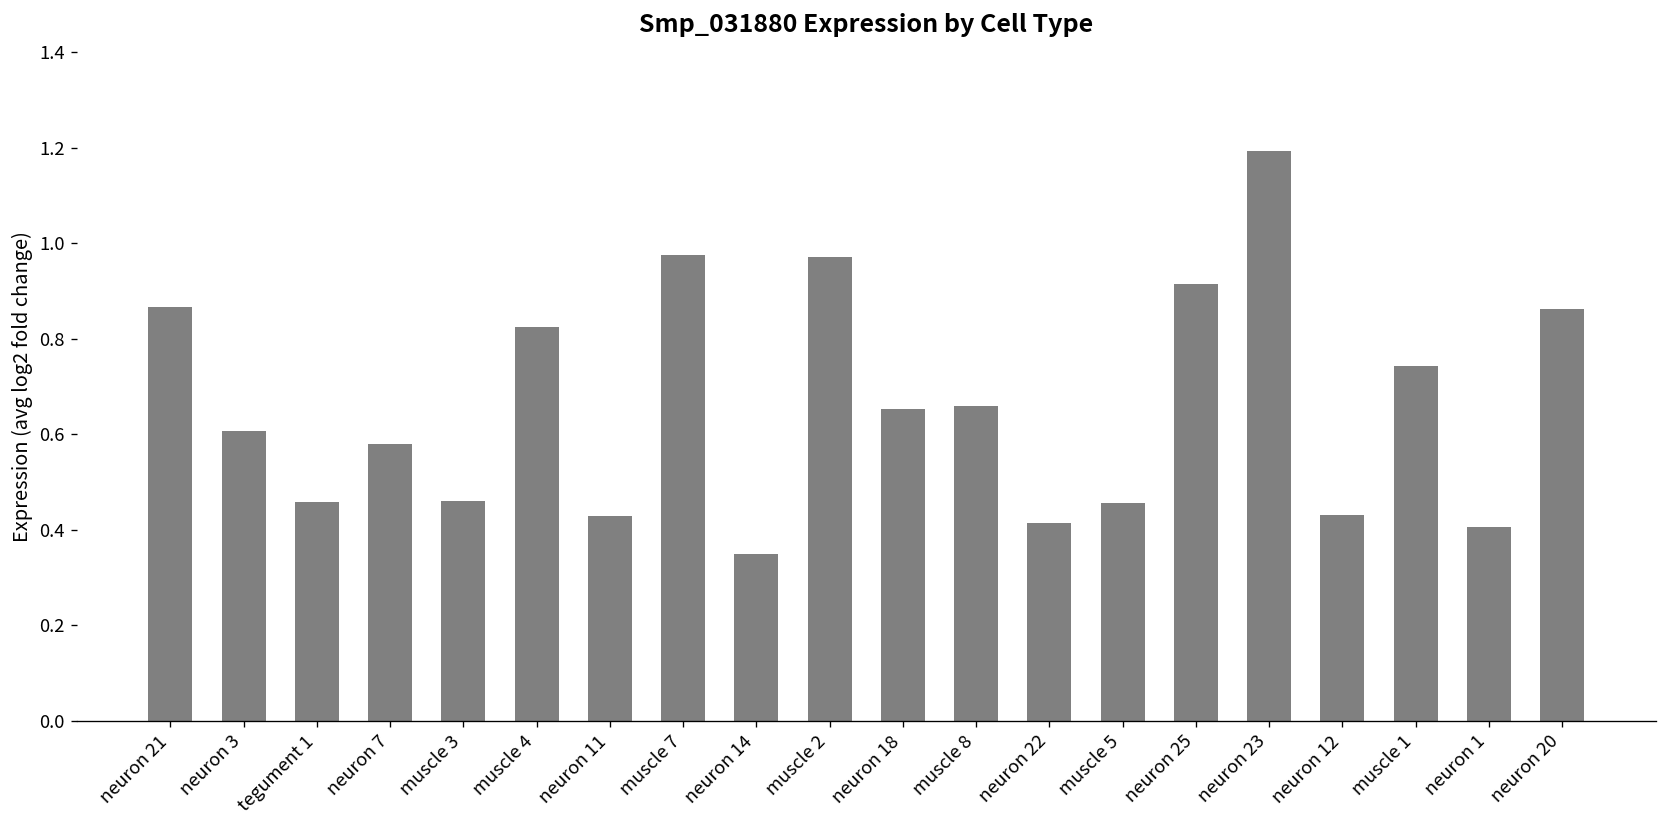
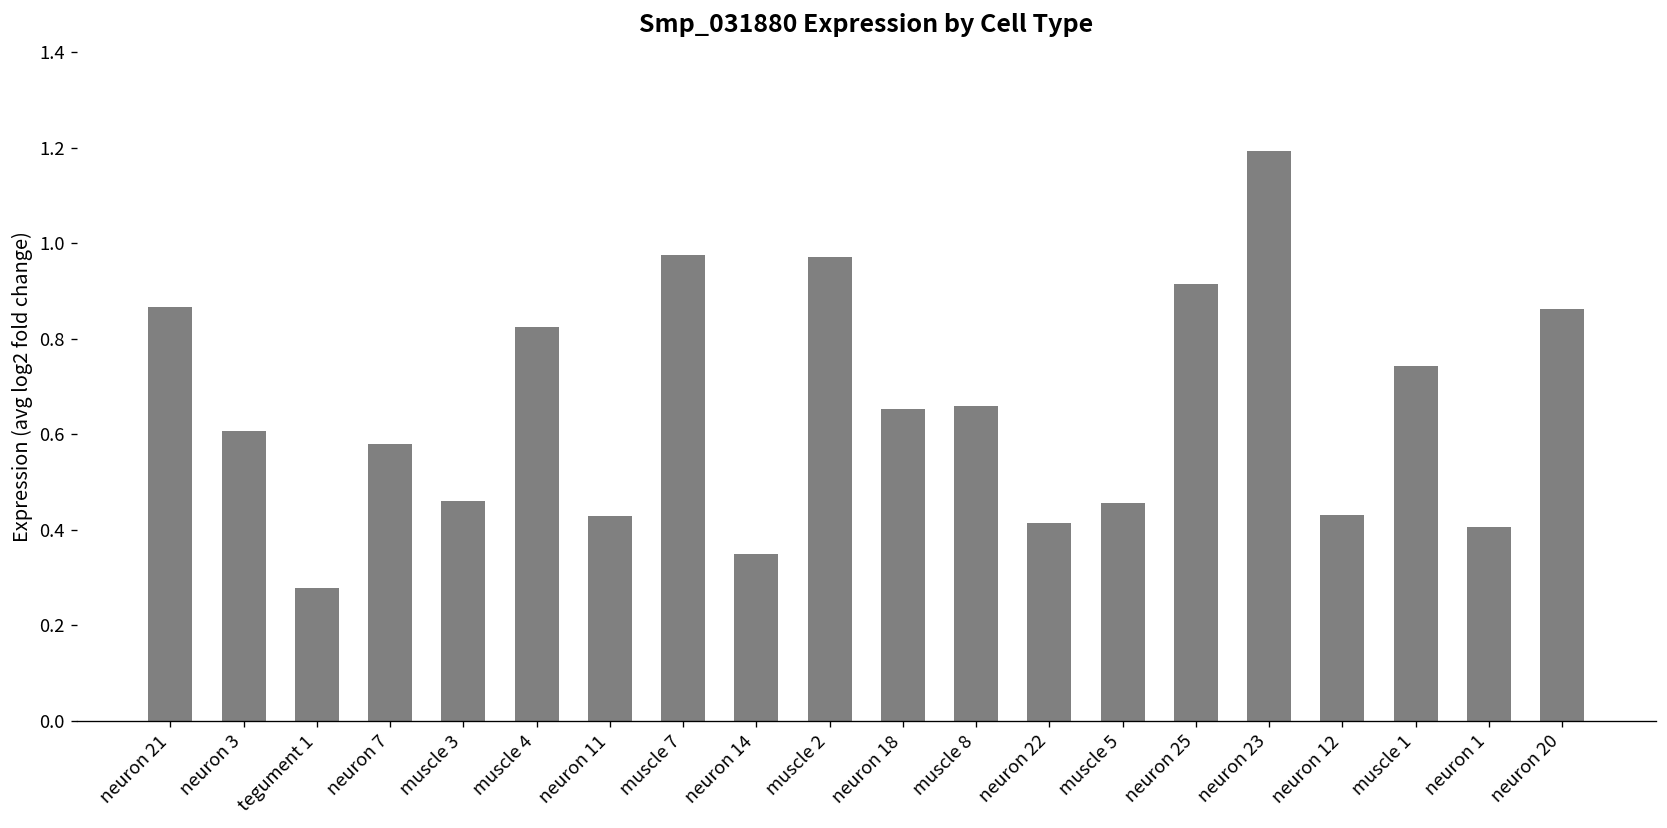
  {
    "neuron 21": 0.87,
    "neuron 3": 0.61,
-   "tegument 1": 0.46,
+   "tegument 1": 0.28,
    "neuron 7": 0.58,
    "muscle 3": 0.46,
    "muscle 4": 0.82,
    "neuron 11": 0.43,
    "muscle 7": 0.98,
    "neuron 14": 0.35,
    "muscle 2": 0.97,
    "neuron 18": 0.65,
    "muscle 8": 0.66,
    "neuron 22": 0.41,
    "muscle 5": 0.46,
    "neuron 25": 0.91,
    "neuron 23": 1.19,
    "neuron 12": 0.43,
    "muscle 1": 0.74,
    "neuron 1": 0.41,
    "neuron 20": 0.86
  }
